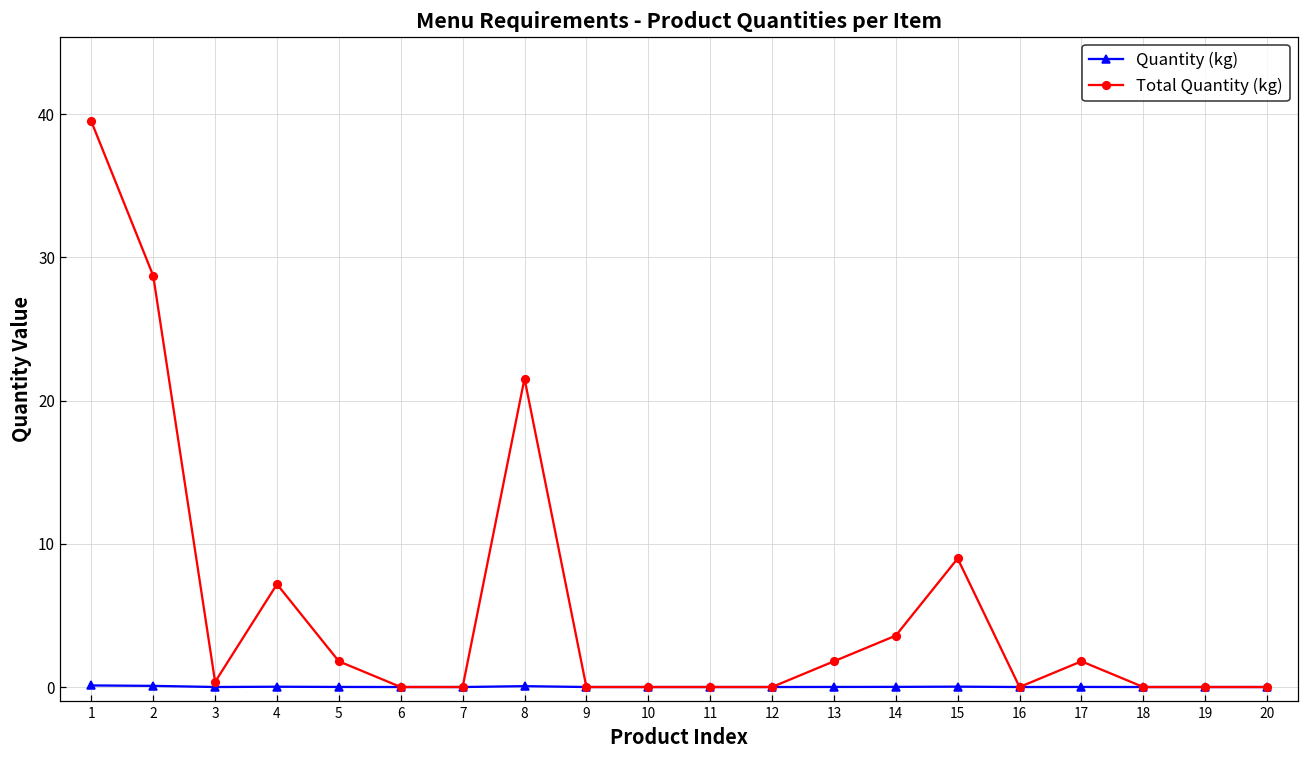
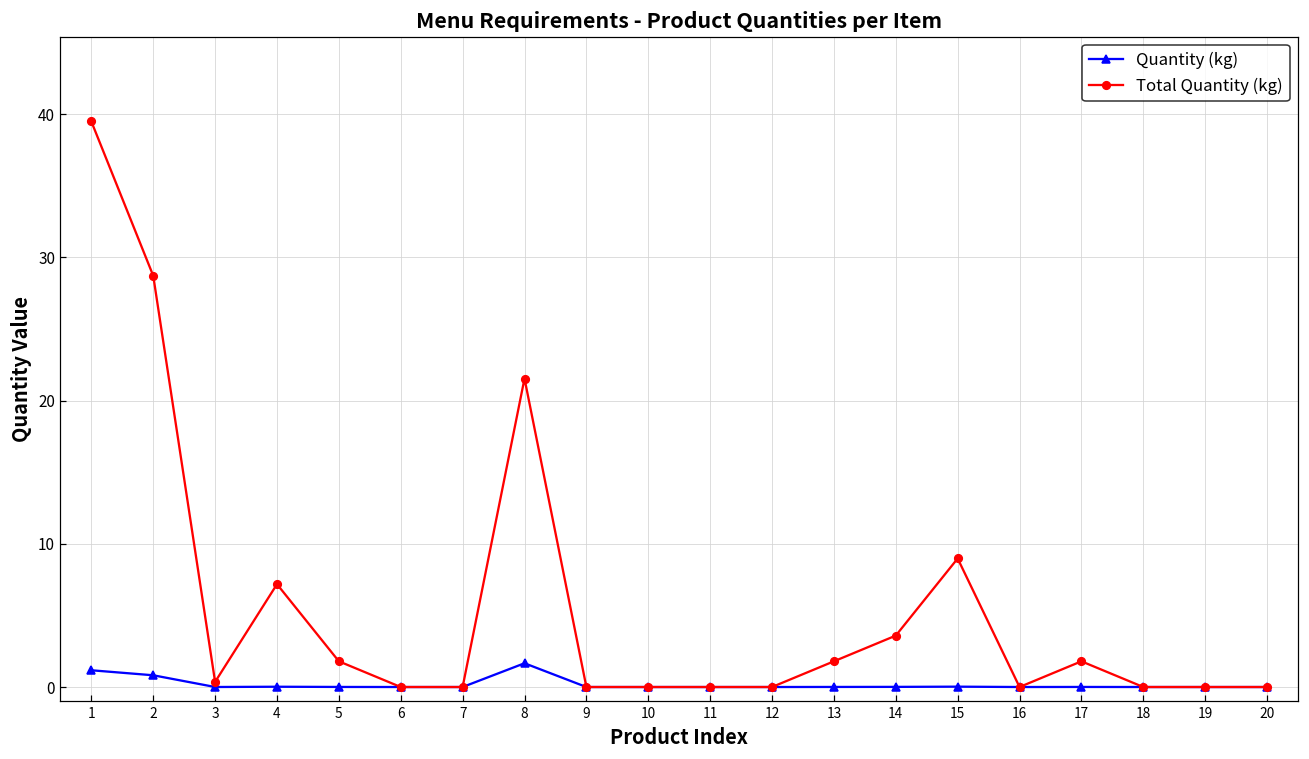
  {
    "Quantity (kg)": {
-     "1": 0.1,
-     "2": 0.1,
+     "1": 1.2,
+     "2": 0.8,
      "3": 0.0,
      "4": 0.0,
      "5": 0.0,
-     "8": 0.1,
+     "8": 1.7,
      "13": 0.0,
      "14": 0.0,
      "15": 0.0,
      "17": 0.0
    },
    "Total Quantity (kg)": {
      "1": 39.5,
      "2": 28.7,
      "3": 0.4,
      "4": 7.2,
      "5": 1.8,
      "8": 21.5,
      "13": 1.8,
      "14": 3.6,
      "15": 9.0,
      "17": 1.8
    }
  }
